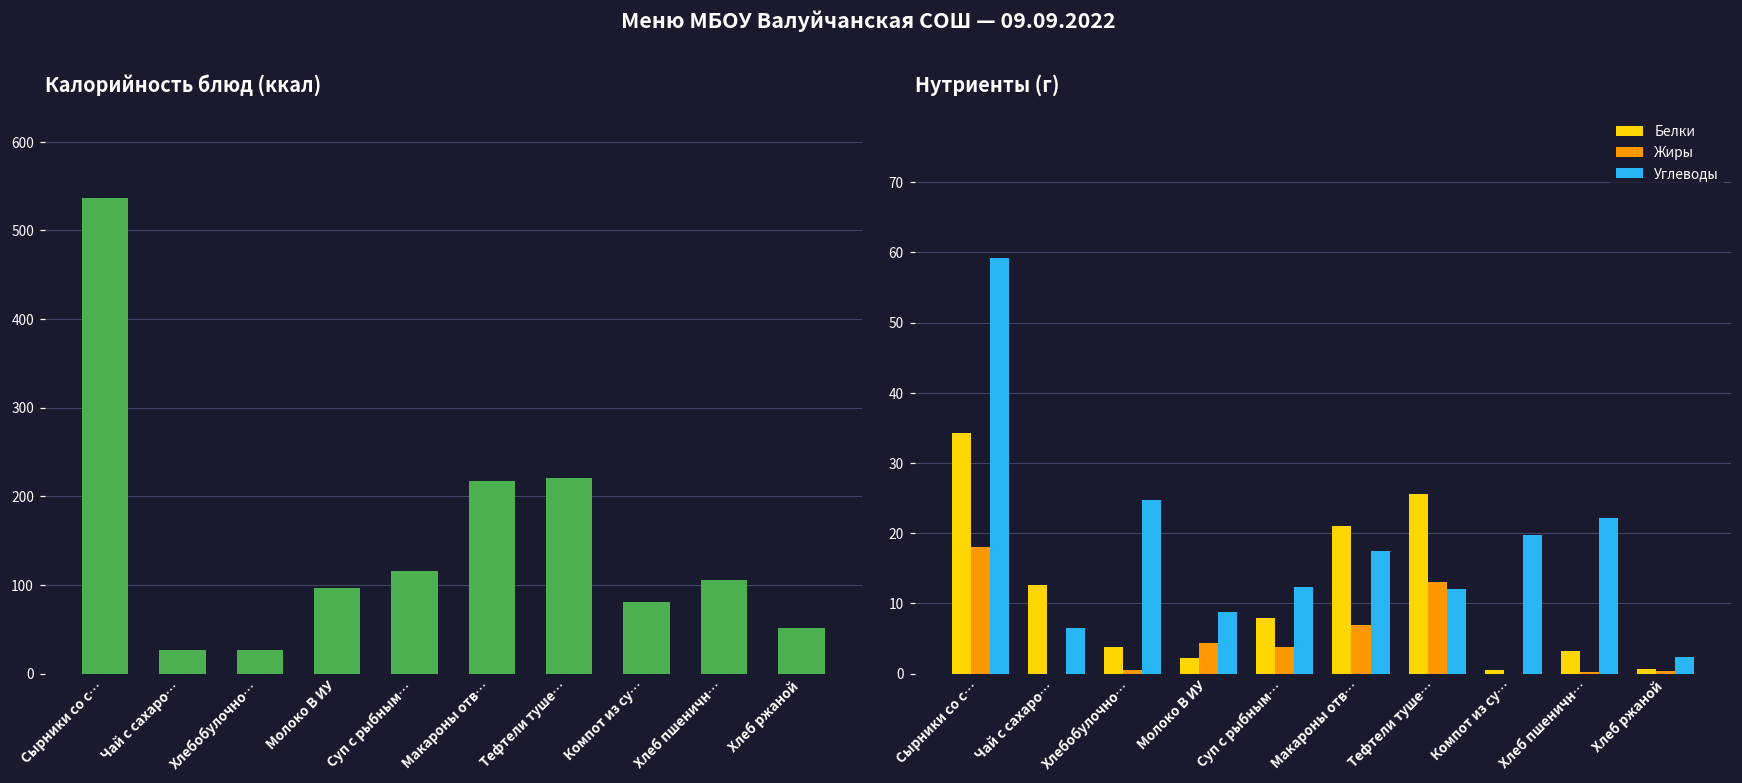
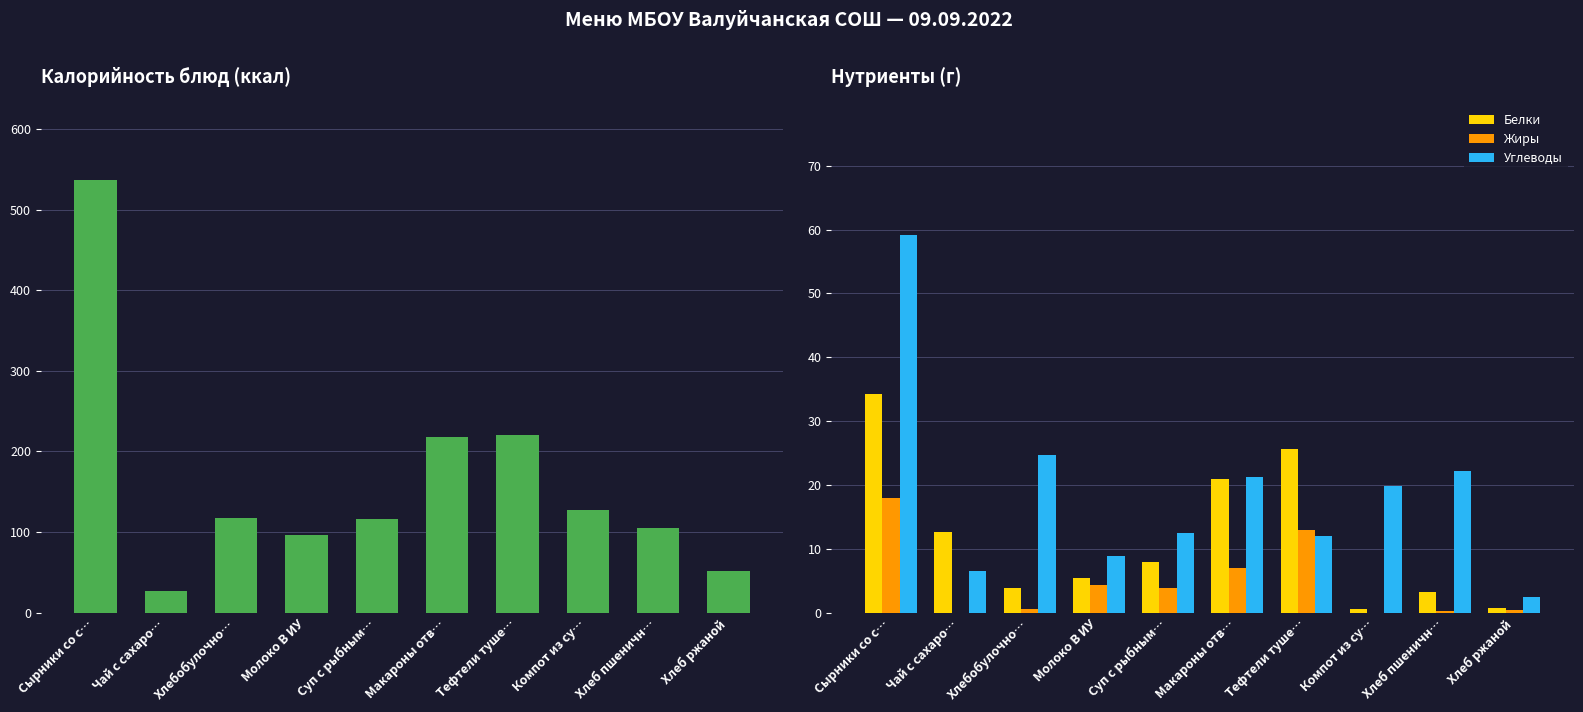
  {
    "Калорийность блюд (ккал)": {
      "Сырники со с…": 540,
      "Чай с сахаро…": 30,
-     "Хлебобулочно…": 30,
+     "Хлебобулочно…": 120,
      "Молоко В ИУ": 100,
      "Суп с рыбным…": 120,
      "Макароны отв…": 220,
      "Тефтели туше…": 220,
-     "Компот из су…": 80,
+     "Компот из су…": 130,
      "Хлеб пшеничн…": 110,
      "Хлеб ржаной": 50
    },
    "Нутриенты (г)": {
      "Белки": {
        "Сырники со с…": 34,
        "Чай с сахаро…": 13,
        "Хлебобулочно…": 4,
-       "Молоко В ИУ": 2,
+       "Молоко В ИУ": 5,
        "Суп с рыбным…": 8,
        "Макароны отв…": 21,
        "Тефтели туше…": 26,
        "Компот из су…": 1,
        "Хлеб пшеничн…": 3,
        "Хлеб ржаной": 1
      },
      "Жиры": {
        "Сырники со с…": 18,
        "Чай с сахаро…": 0,
        "Хлебобулочно…": 1,
        "Молоко В ИУ": 4,
        "Суп с рыбным…": 4,
        "Макароны отв…": 7,
        "Тефтели туше…": 13,
        "Компот из су…": 0,
        "Хлеб ржаной": 0
      },
      "Углеводы": {
        "Сырники со с…": 59,
        "Чай с сахаро…": 7,
        "Хлебобулочно…": 25,
        "Молоко В ИУ": 9,
        "Суп с рыбным…": 12,
-       "Макароны отв…": 18,
+       "Макароны отв…": 21,
        "Тефтели туше…": 12,
        "Компот из су…": 20,
        "Хлеб пшеничн…": 22,
        "Хлеб ржаной": 2
      }
    }
  }
